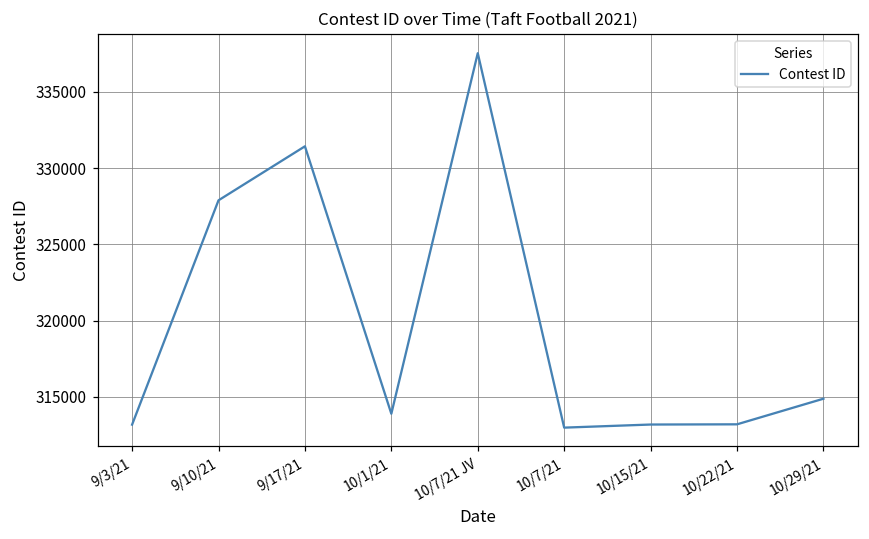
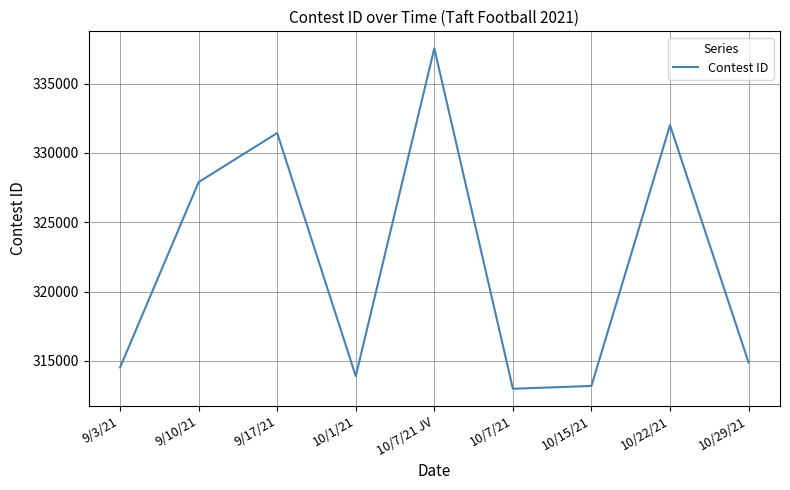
  {
-   "9/3/21": 313200,
+   "9/3/21": 314500,
    "9/10/21": 327900,
    "9/17/21": 331400,
    "10/1/21": 313900,
    "10/7/21 JV": 337500,
    "10/7/21": 313000,
    "10/15/21": 313200,
-   "10/22/21": 313200,
+   "10/22/21": 332000,
    "10/29/21": 314900
  }
